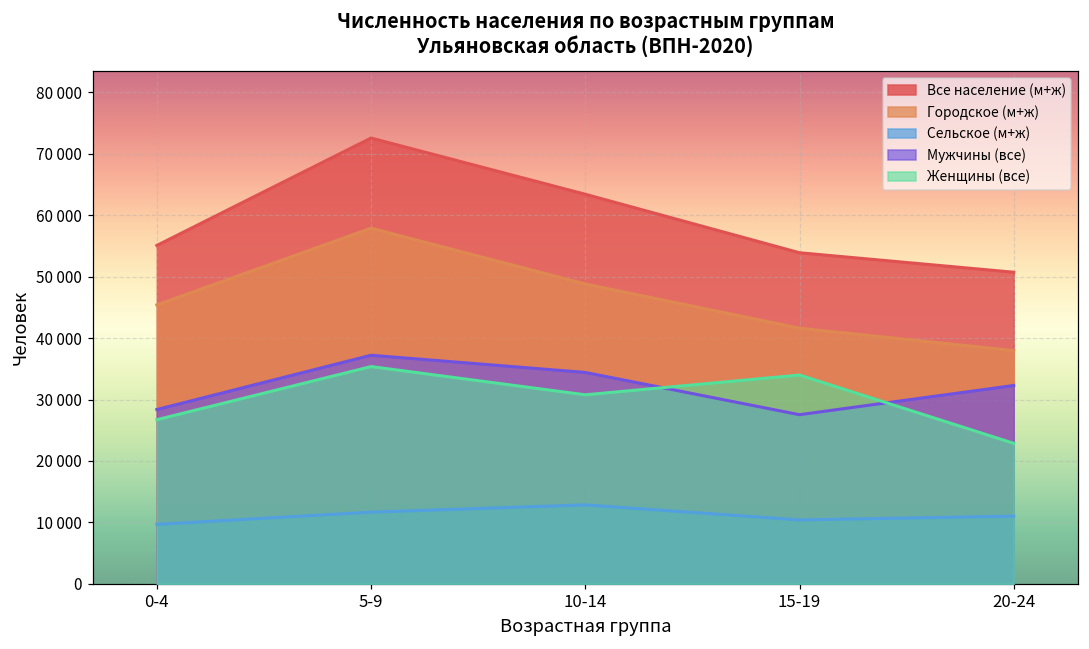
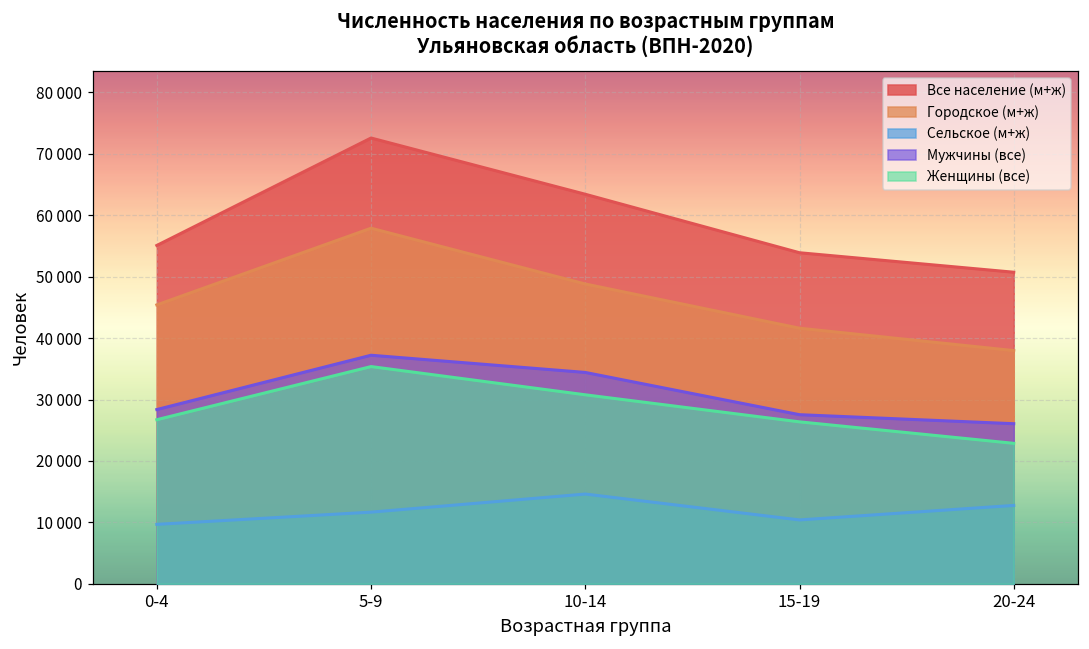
  {
    "Сельское (м+ж)": {
      "0-4": 10000,
      "5-9": 12000,
-     "10-14": 13000,
+     "10-14": 15000,
      "15-19": 10000,
-     "20-24": 11000
+     "20-24": 13000
    },
    "Мужчины (все)": {
      "0-4": 28000,
      "5-9": 37000,
      "10-14": 34000,
      "15-19": 28000,
-     "20-24": 32000
+     "20-24": 26000
    },
    "Женщины (все)": {
      "0-4": 27000,
      "5-9": 35000,
      "10-14": 31000,
-     "15-19": 34000,
+     "15-19": 26000,
      "20-24": 23000
    }
  }
